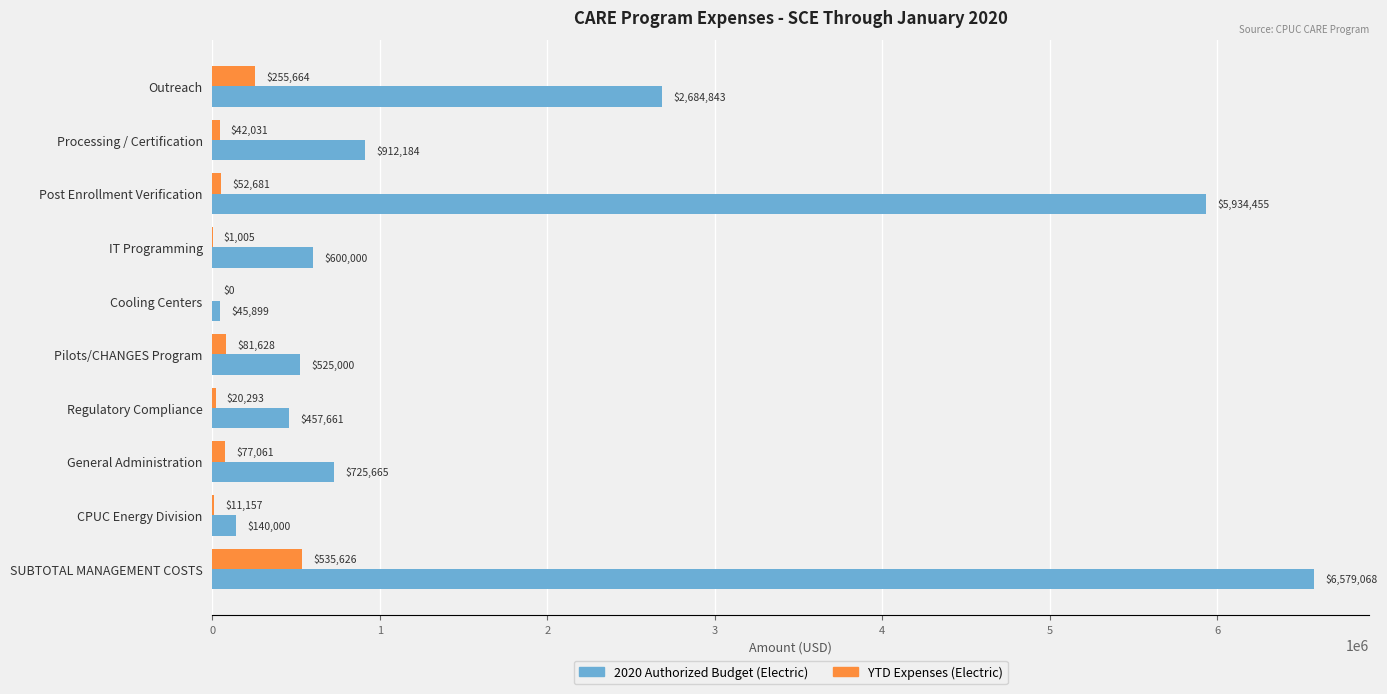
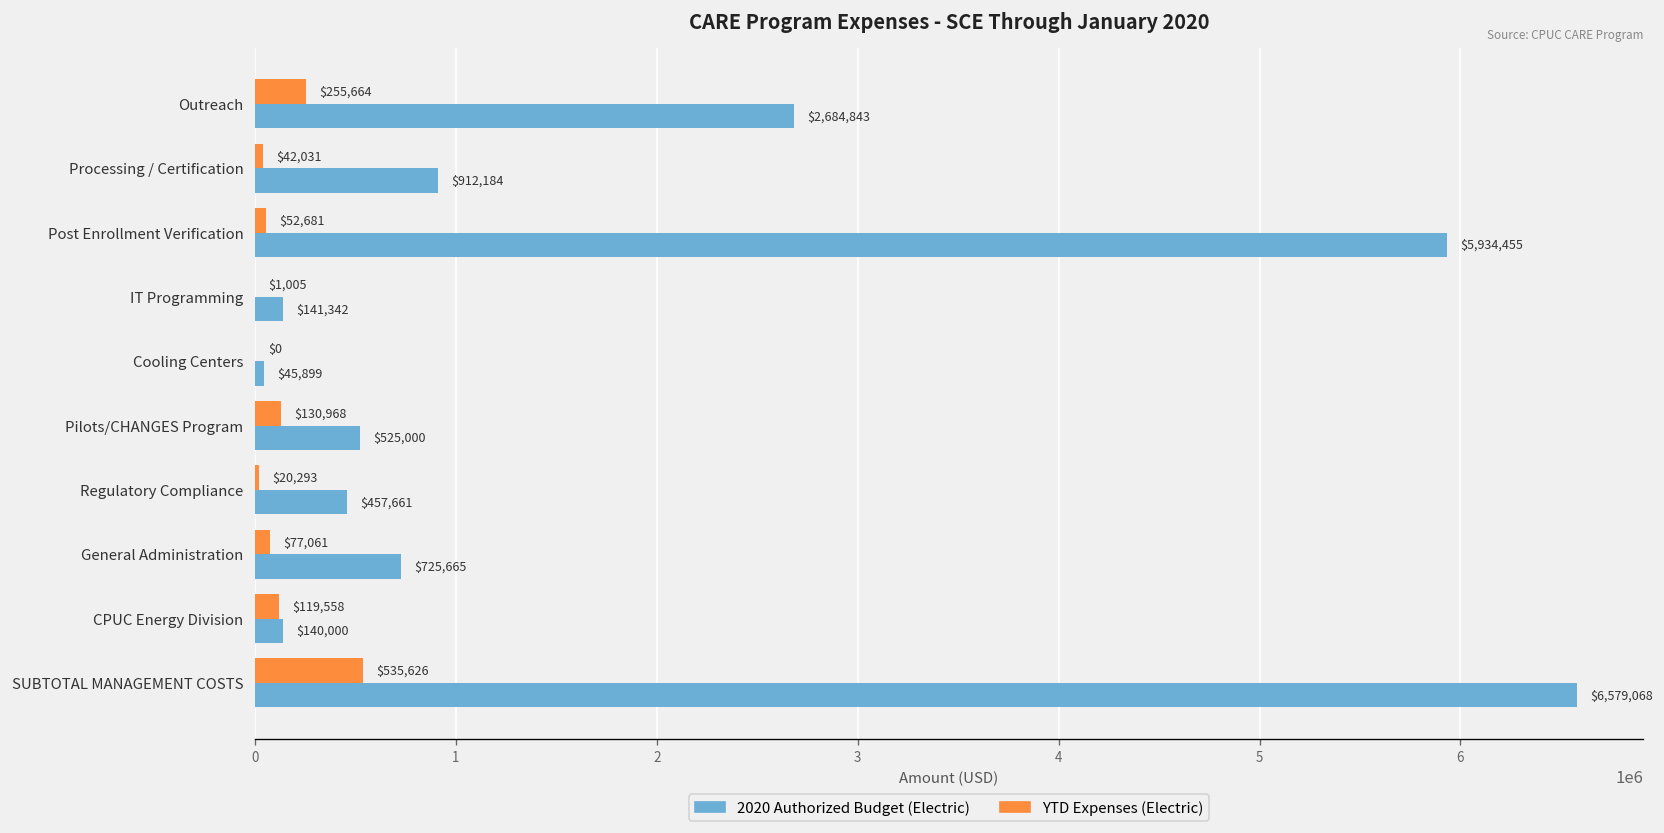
  {
    "2020 Authorized Budget (Electric)": {
      "Outreach": "$2,684,843",
      "Processing / Certification": "$912,184",
      "Post Enrollment Verification": "$5,934,455",
-     "IT Programming": "$600,000",
+     "IT Programming": "$141,342",
      "Cooling Centers": "$45,899",
      "Pilots/CHANGES Program": "$525,000",
      "Regulatory Compliance": "$457,661",
      "General Administration": "$725,665",
      "CPUC Energy Division": "$140,000",
      "SUBTOTAL MANAGEMENT COSTS": "$6,579,068"
    },
    "YTD Expenses (Electric)": {
      "Outreach": "$255,664",
      "Processing / Certification": "$42,031",
      "Post Enrollment Verification": "$52,681",
      "IT Programming": "$1,005",
      "Cooling Centers": "$0",
-     "Pilots/CHANGES Program": "$81,628",
+     "Pilots/CHANGES Program": "$130,968",
      "Regulatory Compliance": "$20,293",
      "General Administration": "$77,061",
-     "CPUC Energy Division": "$11,157",
+     "CPUC Energy Division": "$119,558",
      "SUBTOTAL MANAGEMENT COSTS": "$535,626"
    }
  }
